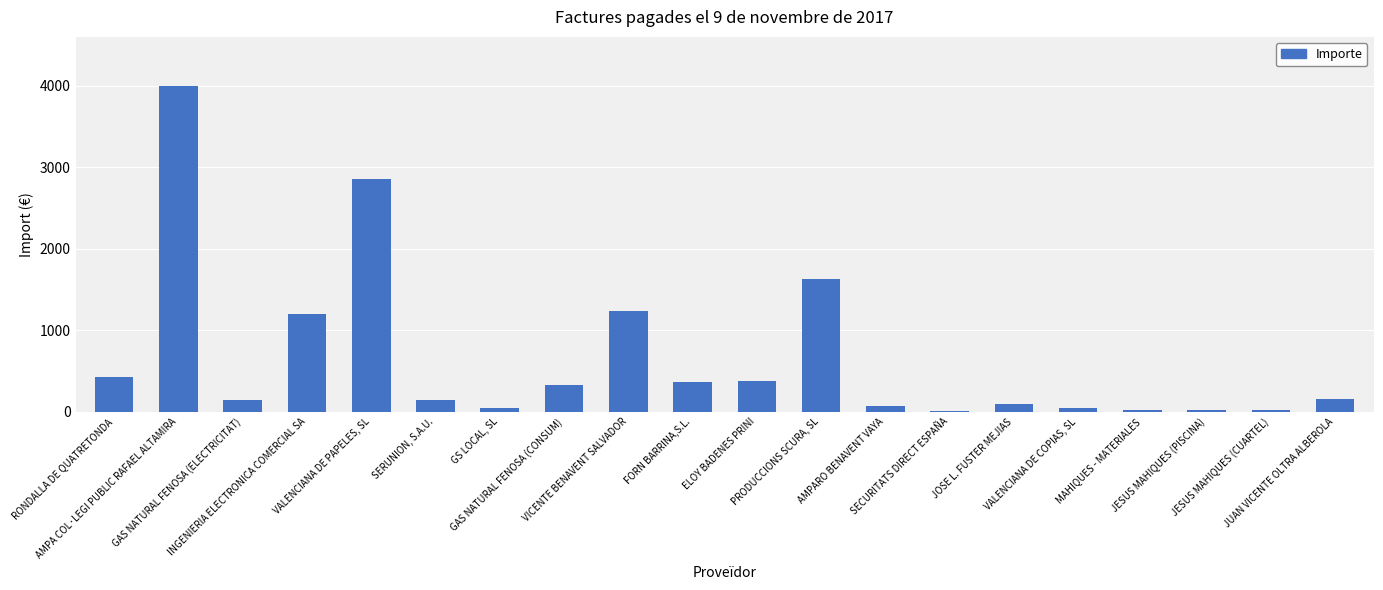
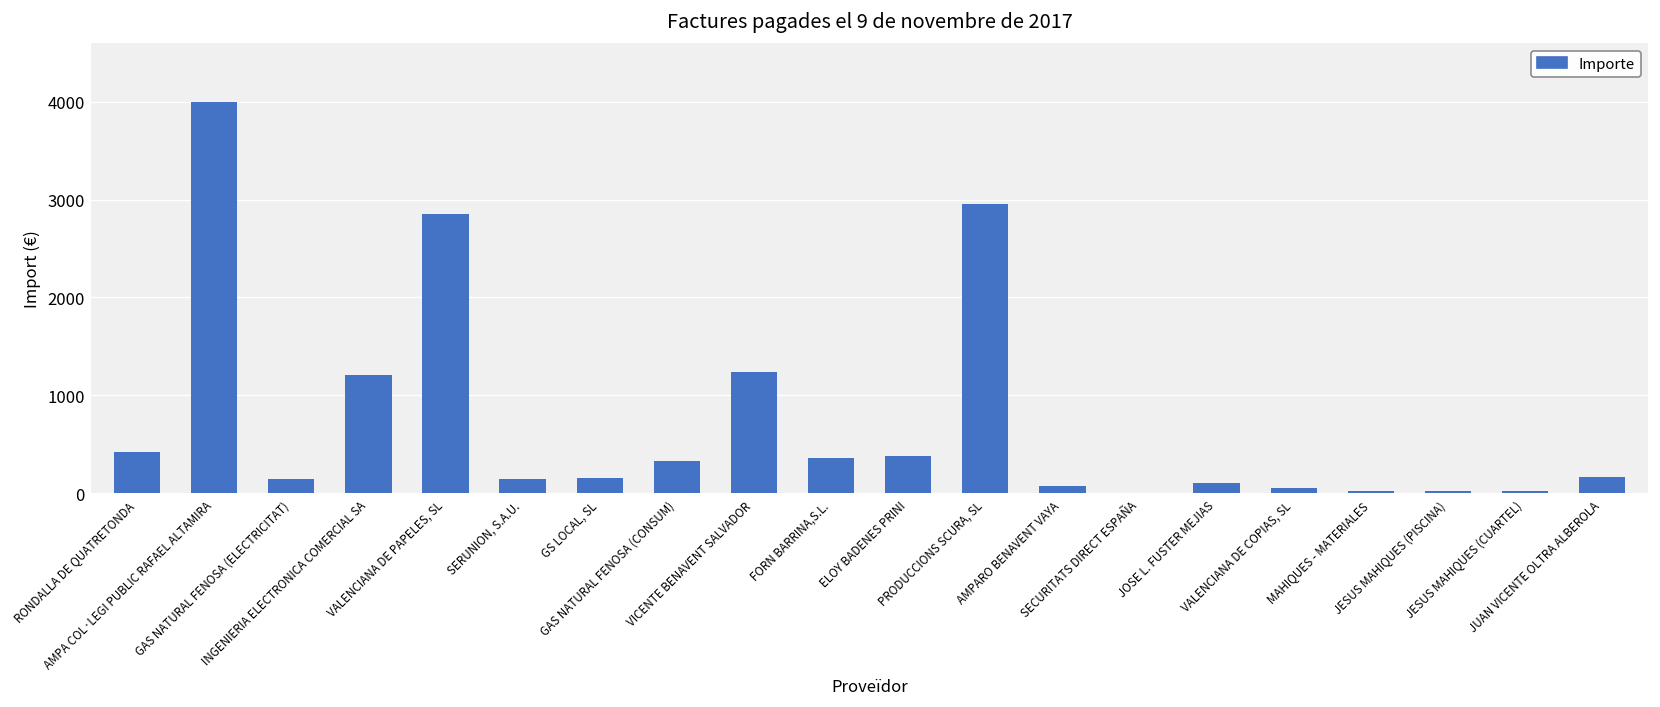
  {
    "RONDALLA DE QUATRETONDA": 400,
    "AMPA COL·LEGI PUBLIC RAFAEL ALTAMIRA": 4000,
    "GAS NATURAL FENOSA (ELECTRICITAT)": 100,
    "INGENIERIA ELECTRONICA COMERCIAL SA": 1200,
    "VALENCIANA DE PAPELES, SL": 2900,
    "SERUNION, S.A.U.": 100,
-   "GS LOCAL, SL": 100,
+   "GS LOCAL, SL": 200,
    "GAS NATURAL FENOSA (CONSUM)": 300,
    "VICENTE BENAVENT SALVADOR": 1200,
    "FORN BARRINA,S.L.": 400,
    "ELOY BADENES PRINI": 400,
-   "PRODUCCIONS SCURA, SL": 1600,
+   "PRODUCCIONS SCURA, SL": 3000,
    "AMPARO BENAVENT VAYA": 100,
    "JOSE L. FUSTER MEJIAS": 100,
    "VALENCIANA DE COPIAS, SL": 100,
    "JUAN VICENTE OLTRA ALBEROLA": 200
  }
